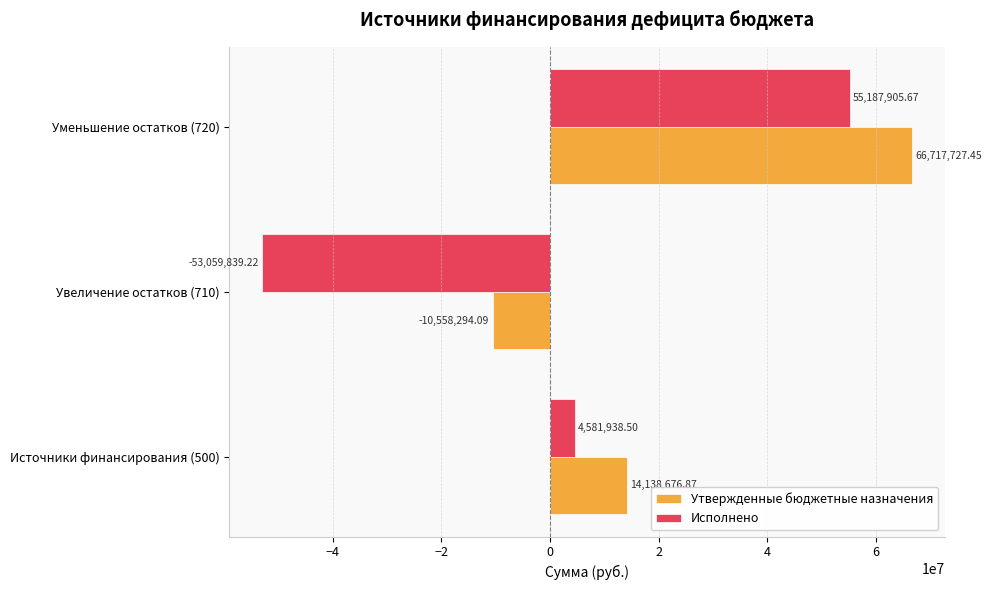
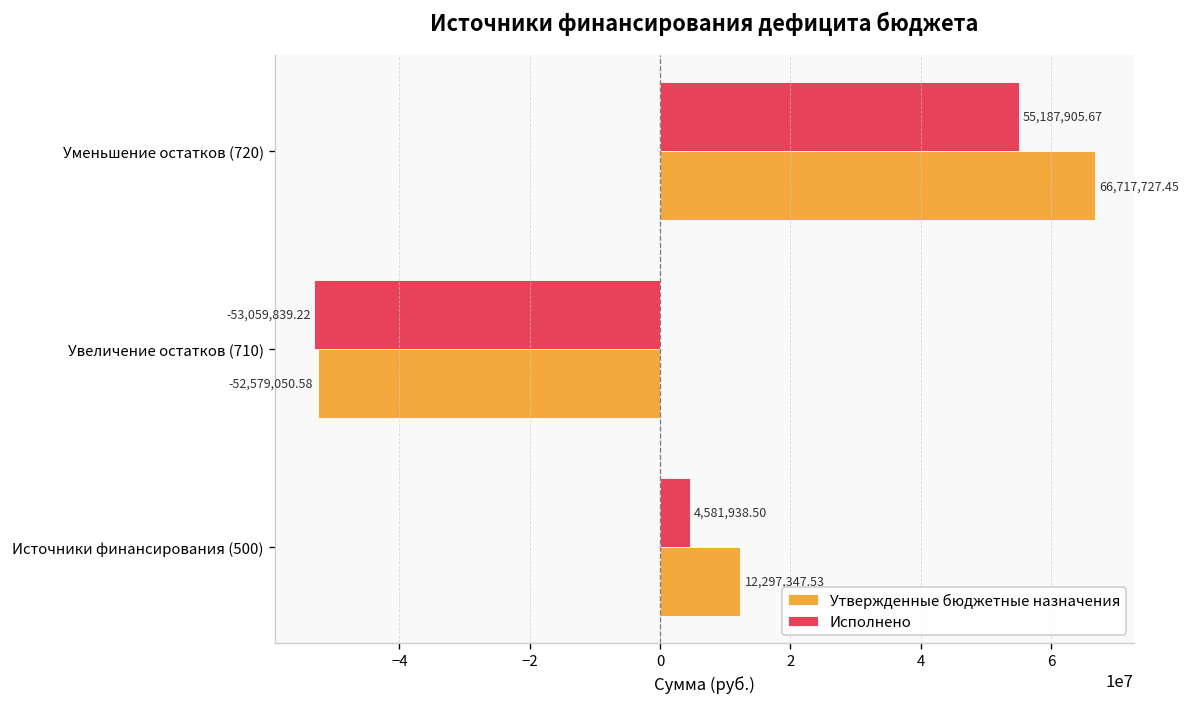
  {
    "Утвержденные бюджетные назначения": {
      "Уменьшение остатков (720)": "66,717,727.45",
-     "Увеличение остатков (710)": "-10,558,294.09",
-     "Источники финансирования (500)": "14000000"
+     "Увеличение остатков (710)": "-52,579,050.58",
+     "Источники финансирования (500)": "12000000"
    },
    "Исполнено": {
      "Уменьшение остатков (720)": "55,187,905.67",
      "Увеличение остатков (710)": "-53,059,839.22",
      "Источники финансирования (500)": "4,581,938.50"
    }
  }
